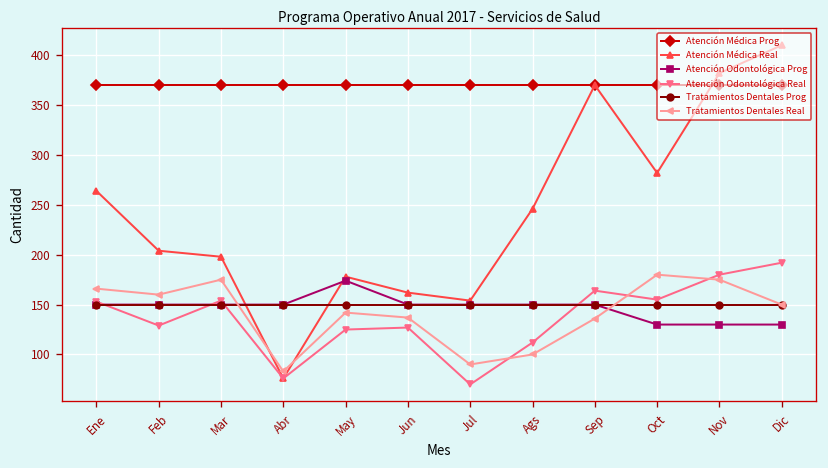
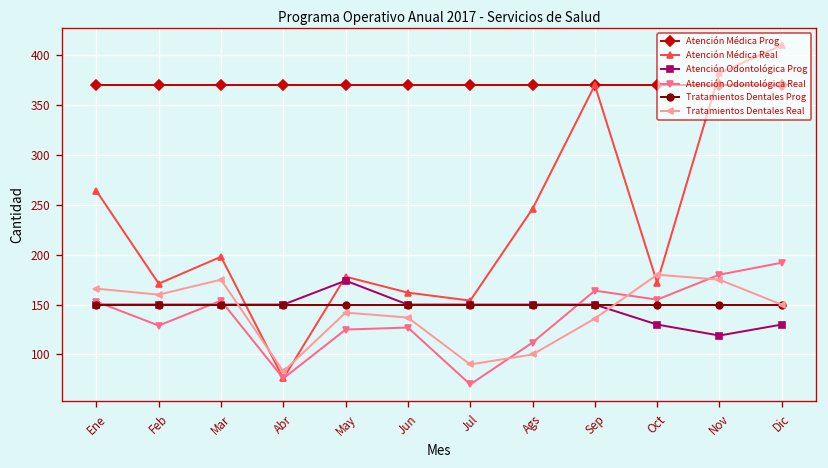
  {
    "Atención Médica Prog": {
      "Ene": 370,
      "Feb": 370,
      "Mar": 370,
      "Abr": 370,
      "May": 370,
      "Jun": 370,
      "Jul": 370,
      "Ags": 370
    },
    "Atención Médica Real": {
      "Ene": 260,
-     "Feb": 200,
+     "Feb": 170,
      "Mar": 200,
      "May": 180,
      "Jun": 160,
      "Jul": 150,
      "Ags": 250,
-     "Oct": 280
+     "Oct": 170
    },
    "Atención Odontológica Prog": {
      "May": 170,
      "Oct": 130,
-     "Nov": 130,
+     "Nov": 120,
      "Dic": 130
    },
    "Tratamientos Dentales Prog": {
      "May": 150,
      "Oct": 150,
      "Nov": 150
    }
  }
